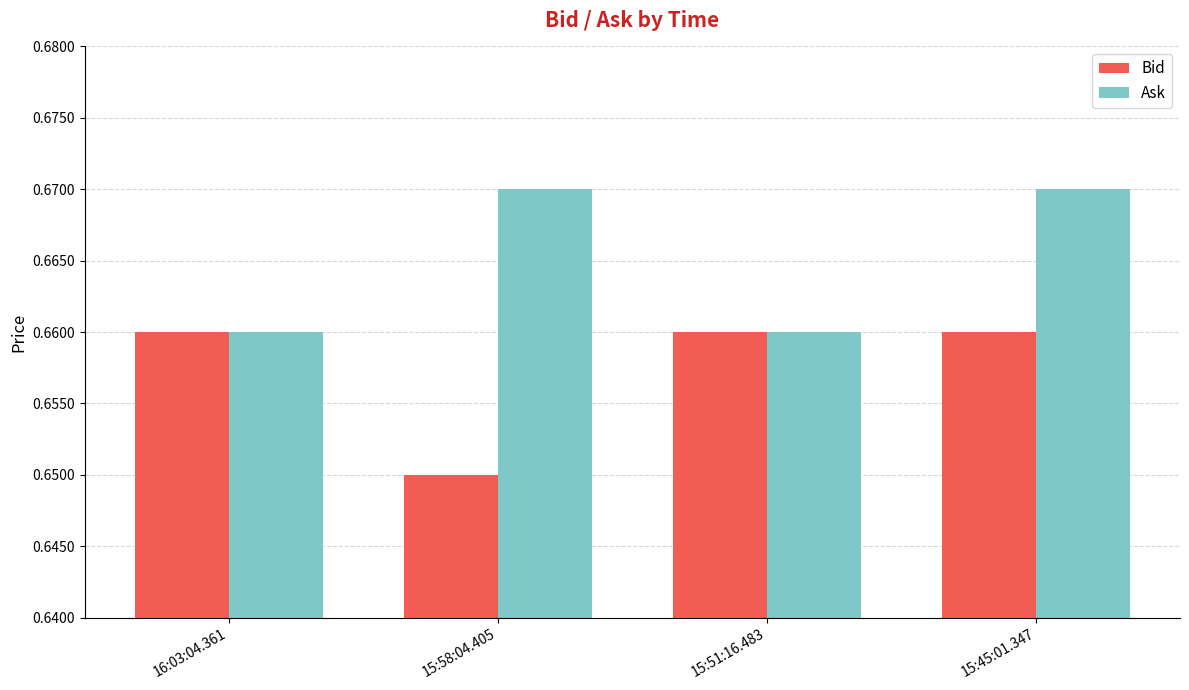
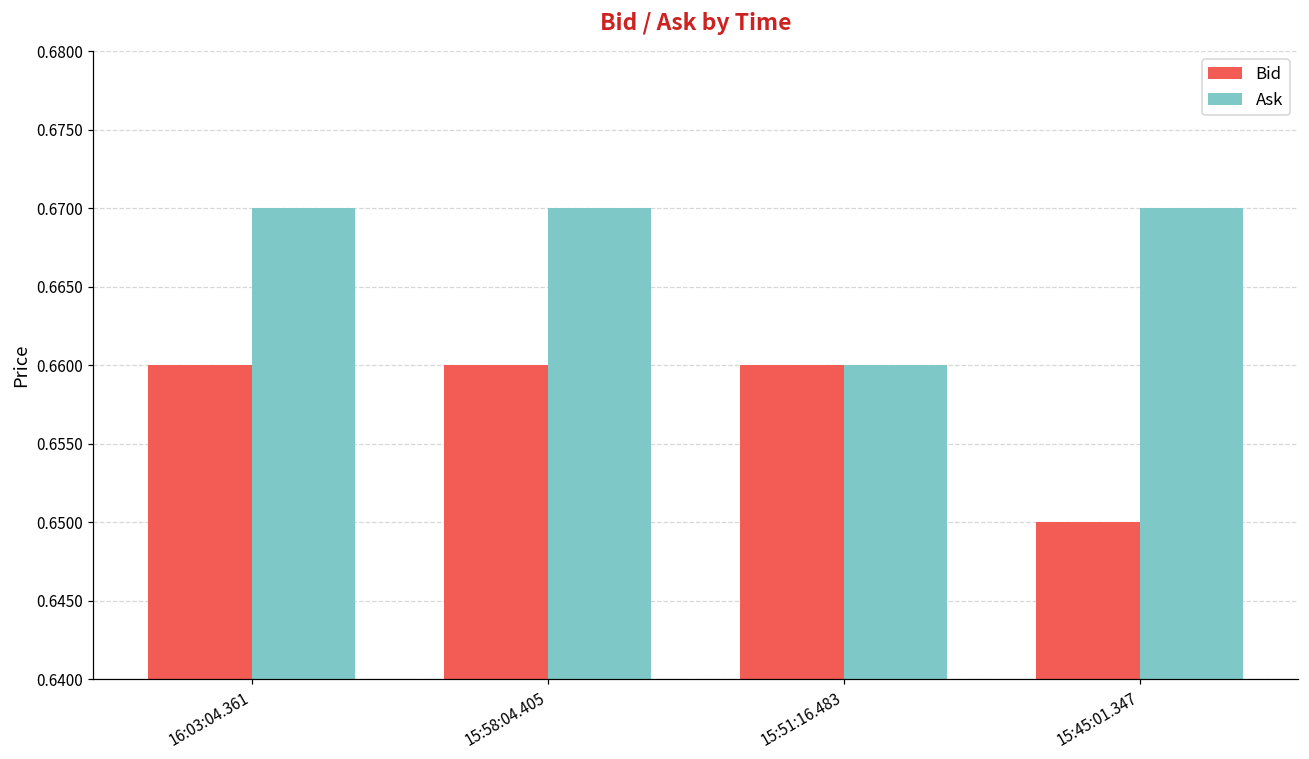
  {
    "Bid": {
      "16:03:04.361": 0.66,
-     "15:58:04.405": 0.65,
+     "15:58:04.405": 0.66,
      "15:51:16.483": 0.66,
-     "15:45:01.347": 0.66
+     "15:45:01.347": 0.65
    },
    "Ask": {
-     "16:03:04.361": 0.66,
+     "16:03:04.361": 0.67,
      "15:58:04.405": 0.67,
      "15:51:16.483": 0.66,
      "15:45:01.347": 0.67
    }
  }
